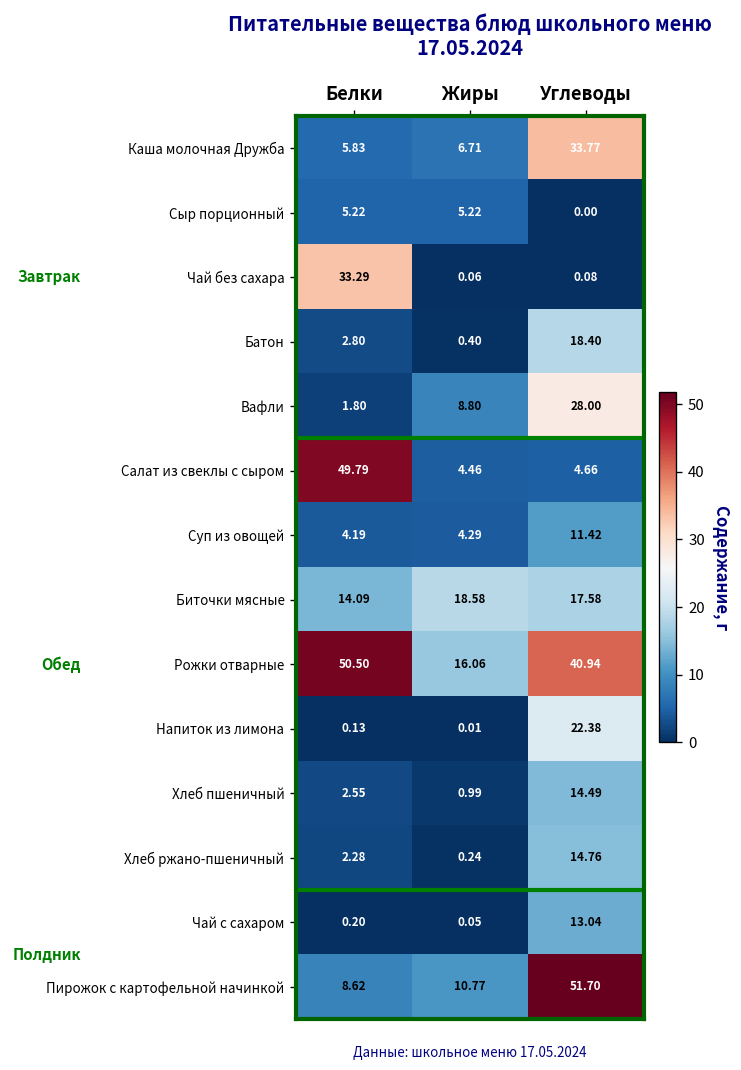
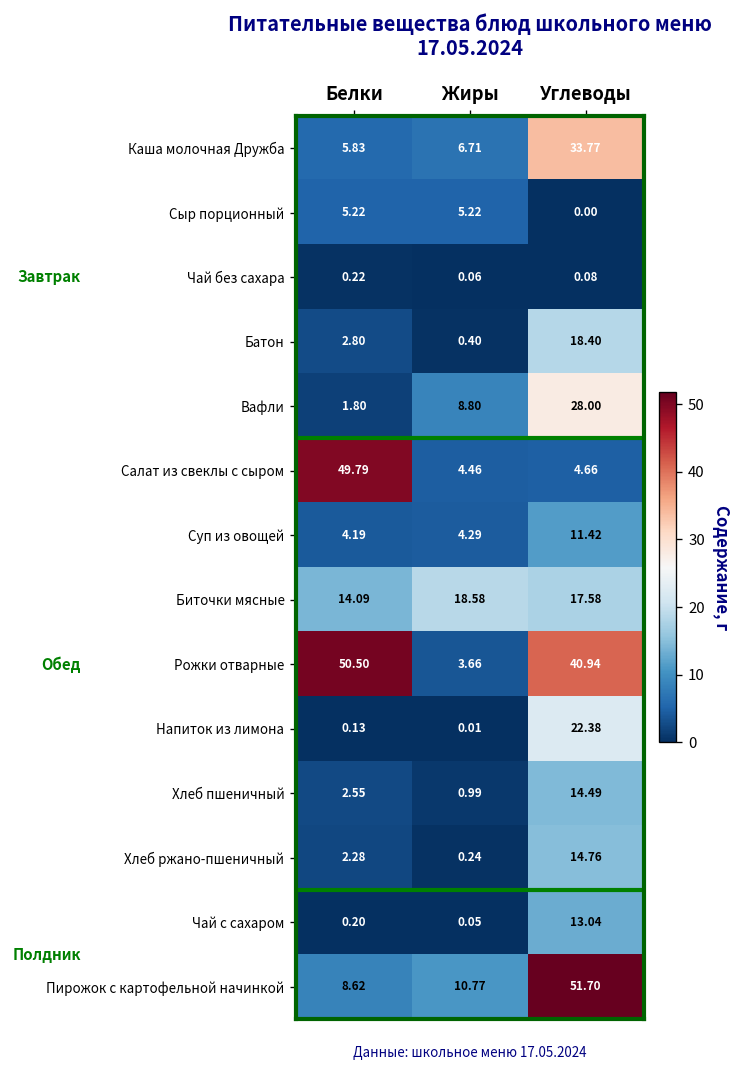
  {
    "Каша молочная Дружба": {
      "Белки": 5.83,
      "Жиры": 6.71,
      "Углеводы": 33.77
    },
    "Сыр порционный": {
      "Белки": 5.22,
      "Жиры": 5.22,
      "Углеводы": 0.00
    },
    "Чай без сахара": {
-     "Белки": 33.29,
+     "Белки": 0.22,
      "Жиры": 0.06,
      "Углеводы": 0.08
    },
    "Батон": {
      "Белки": 2.80,
      "Жиры": 0.40,
      "Углеводы": 18.40
    },
    "Вафли": {
      "Белки": 1.80,
      "Жиры": 8.80,
      "Углеводы": 28.00
    },
    "Салат из свеклы с сыром": {
      "Белки": 49.79,
      "Жиры": 4.46,
      "Углеводы": 4.66
    },
    "Суп из овощей": {
      "Белки": 4.19,
      "Жиры": 4.29,
      "Углеводы": 11.42
    },
    "Биточки мясные": {
      "Белки": 14.09,
      "Жиры": 18.58,
      "Углеводы": 17.58
    },
    "Рожки отварные": {
      "Белки": 50.50,
-     "Жиры": 16.06,
+     "Жиры": 3.66,
      "Углеводы": 40.94
    },
    "Напиток из лимона": {
      "Белки": 0.13,
      "Жиры": 0.01,
      "Углеводы": 22.38
    },
    "Хлеб пшеничный": {
      "Белки": 2.55,
      "Жиры": 0.99,
      "Углеводы": 14.49
    },
    "Хлеб ржано-пшеничный": {
      "Белки": 2.28,
      "Жиры": 0.24,
      "Углеводы": 14.76
    },
    "Чай с сахаром": {
      "Белки": 0.20,
      "Жиры": 0.05,
      "Углеводы": 13.04
    },
    "Пирожок с картофельной начинкой": {
      "Белки": 8.62,
      "Жиры": 10.77,
      "Углеводы": 51.70
    }
  }
